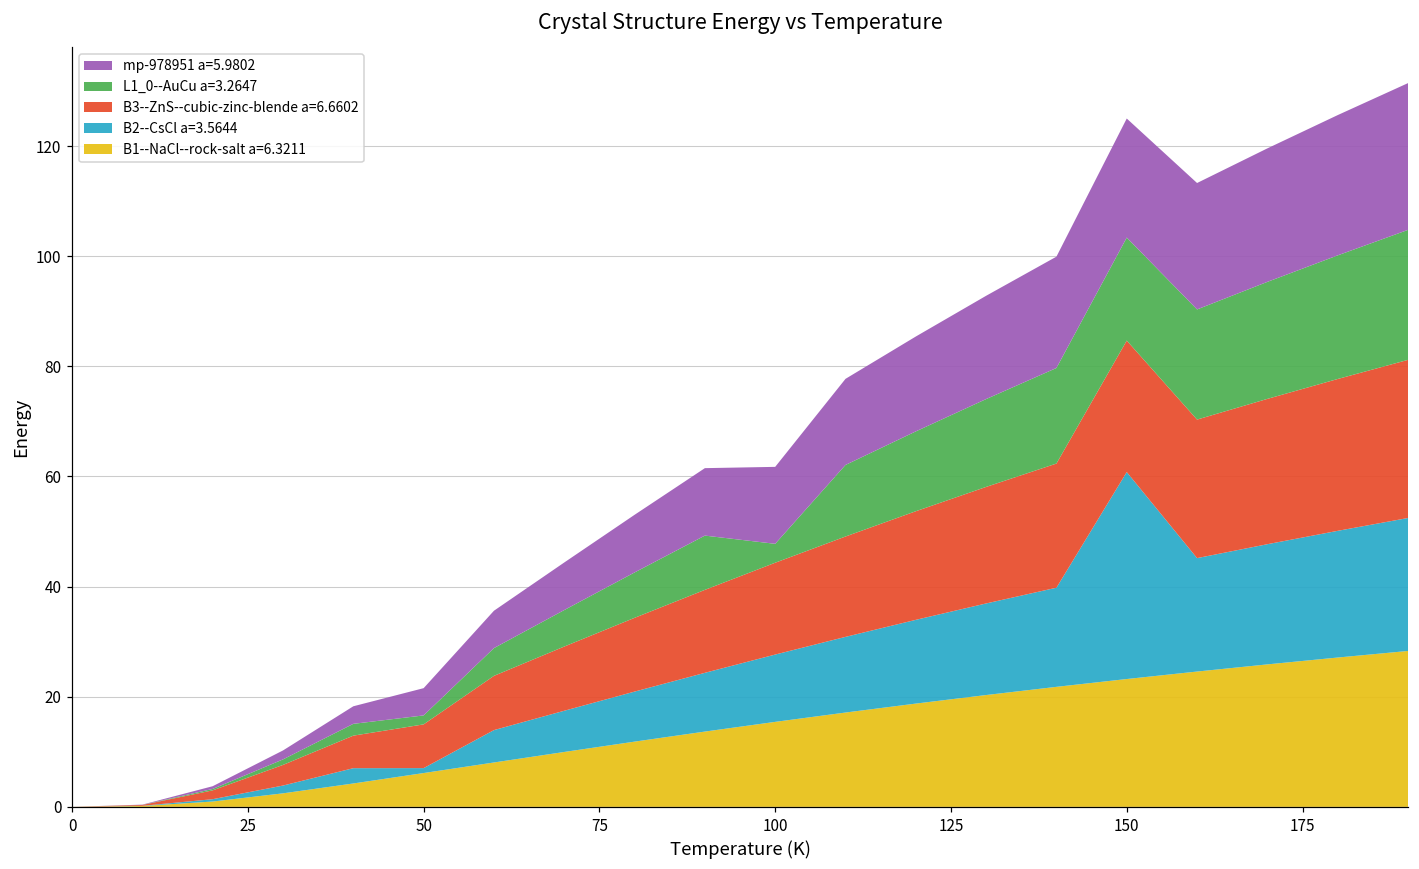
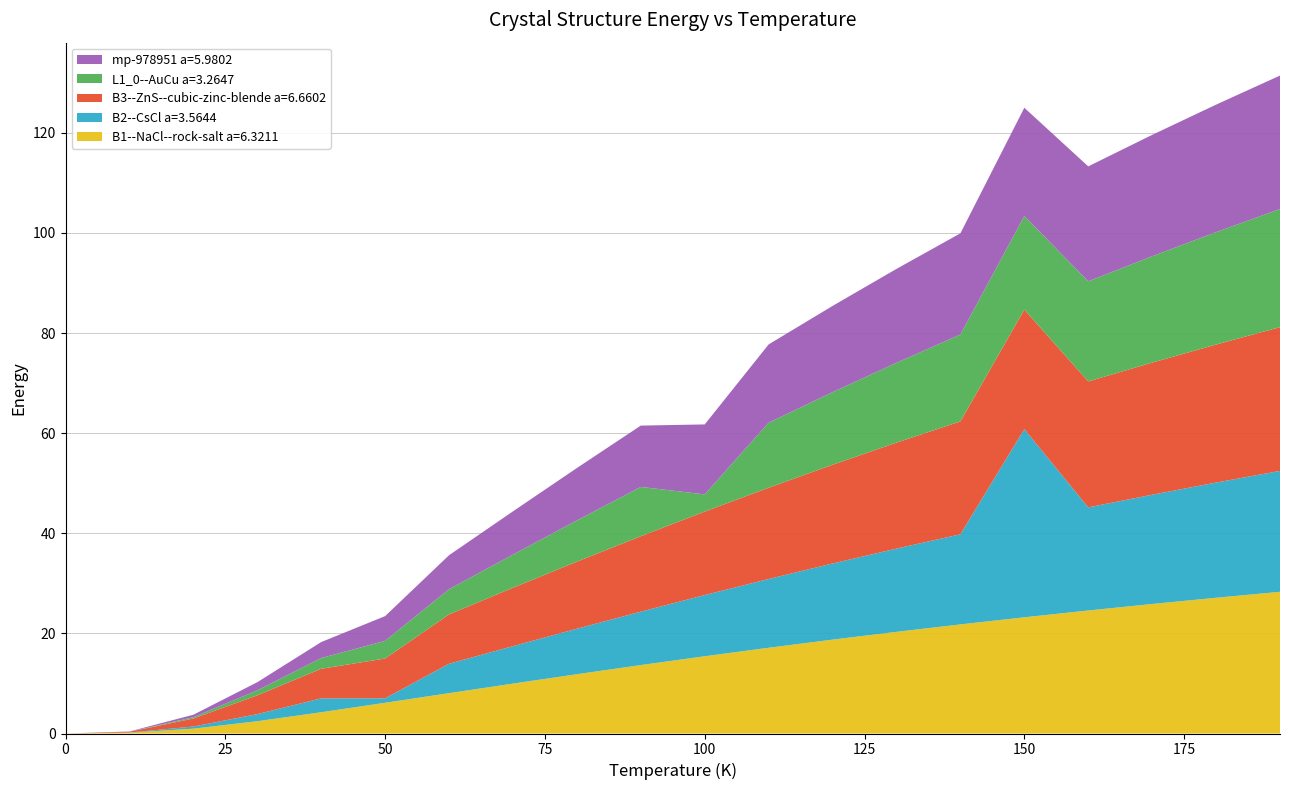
  {
    "B1--NaCl--rock-salt a=6.3211": {
      "50": 6,
      "100": 15,
      "150": 23
    },
    "B2--CsCl a=3.5644": {
      "50": 1,
      "100": 12,
      "150": 38
    },
    "B3--ZnS--cubic-zinc-blende a=6.6602": {
      "50": 8,
      "100": 17,
      "150": 24
    },
    "L1_0--AuCu a=3.2647": {
-     "50": 2,
+     "50": 4,
      "100": 3,
      "150": 19
    },
    "mp-978951 a=5.9802": {
      "50": 5,
      "100": 14,
      "150": 22
    }
  }
